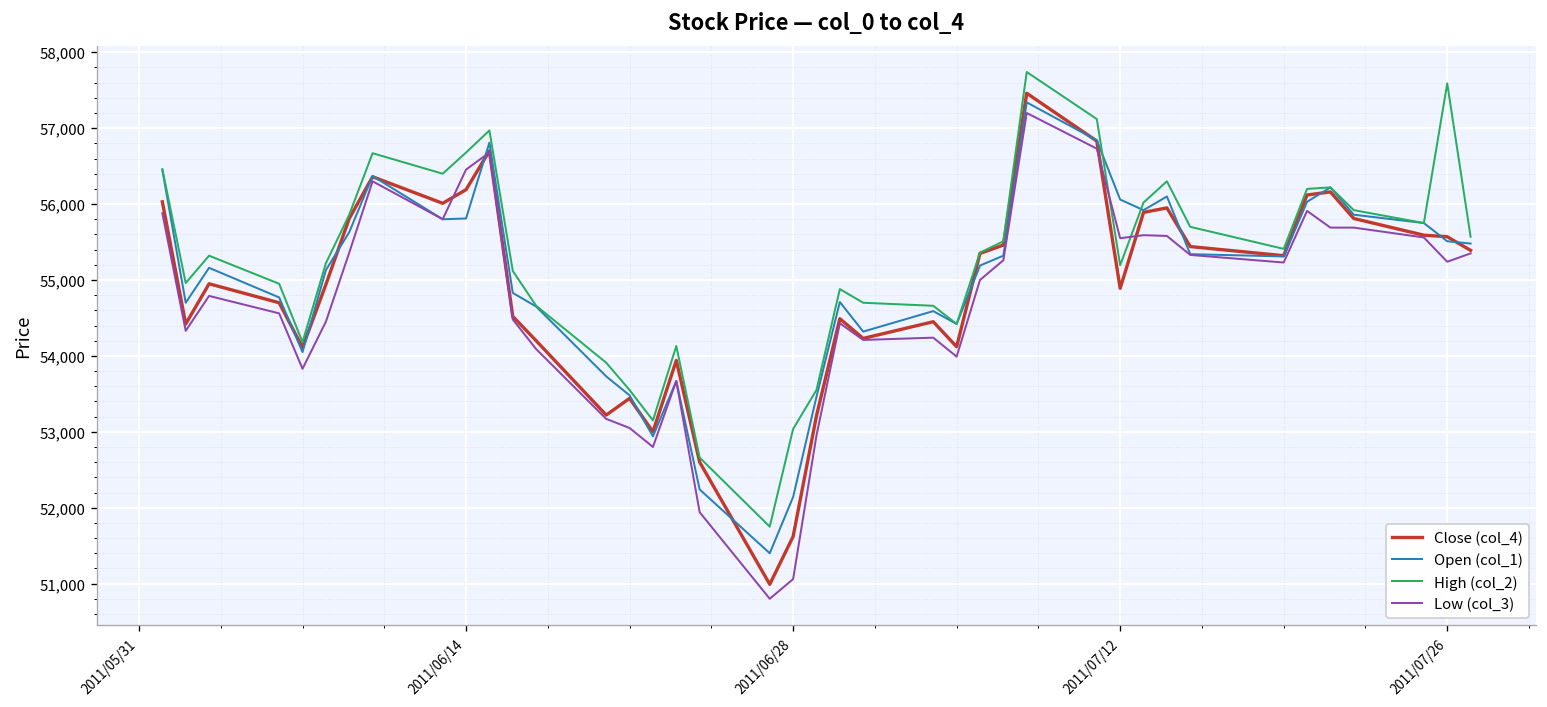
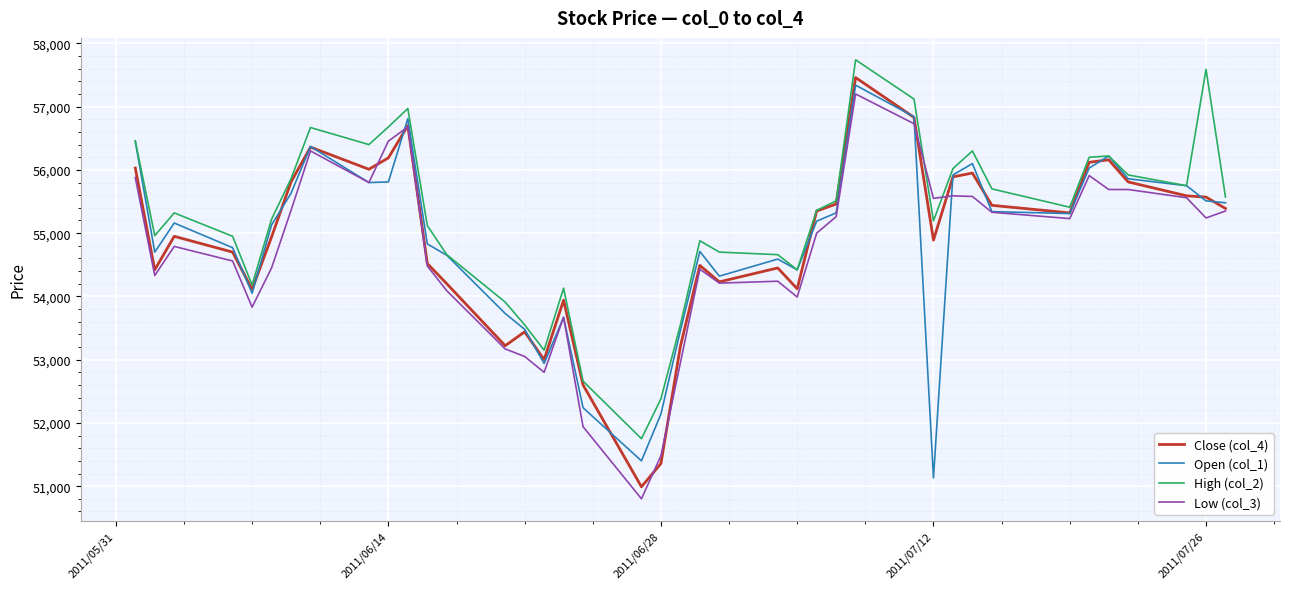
  {
    "Close (col_4)": {
      "2011/06/14": "56,200",
-     "2011/06/28": "51,600",
+     "2011/06/28": "51,400",
      "2011/07/12": "54,900",
      "2011/07/26": "55,600"
    },
    "Open (col_1)": {
      "2011/06/14": "55,800",
      "2011/06/28": "52,100",
-     "2011/07/12": "56,100",
+     "2011/07/12": "51,100",
      "2011/07/26": "55,500"
    },
    "High (col_2)": {
      "2011/06/14": "56,700",
-     "2011/06/28": "53,000",
+     "2011/06/28": "52,400",
      "2011/07/12": "55,200",
      "2011/07/26": "57,600"
    },
    "Low (col_3)": {
      "2011/06/14": "56,500",
-     "2011/06/28": "51,100",
+     "2011/06/28": "51,500",
      "2011/07/12": "55,600",
      "2011/07/26": "55,200"
    }
  }
